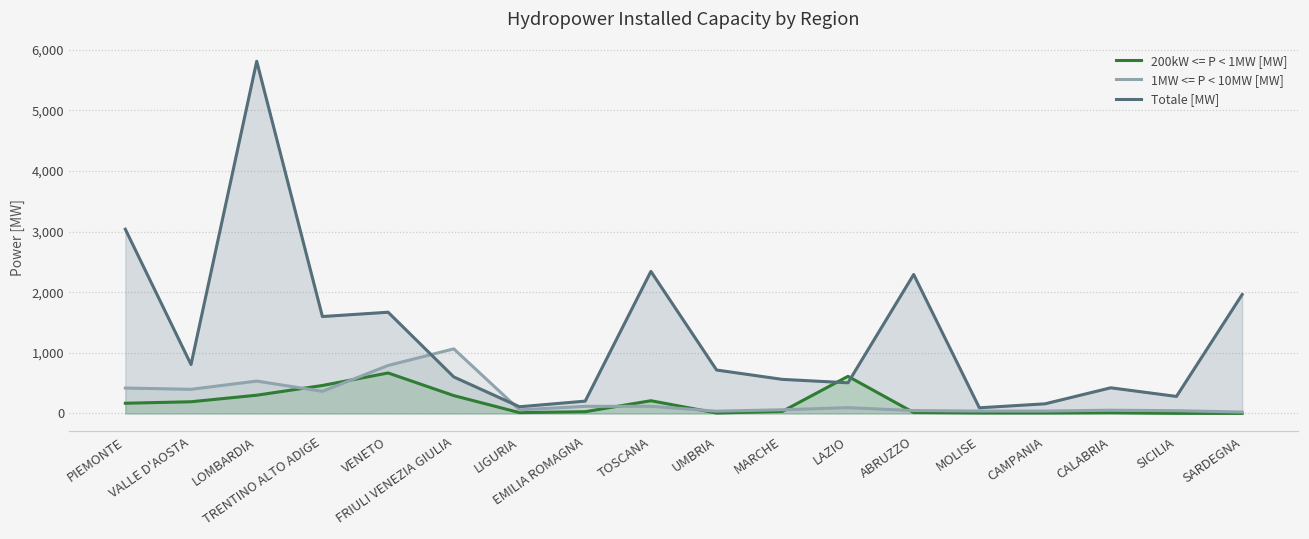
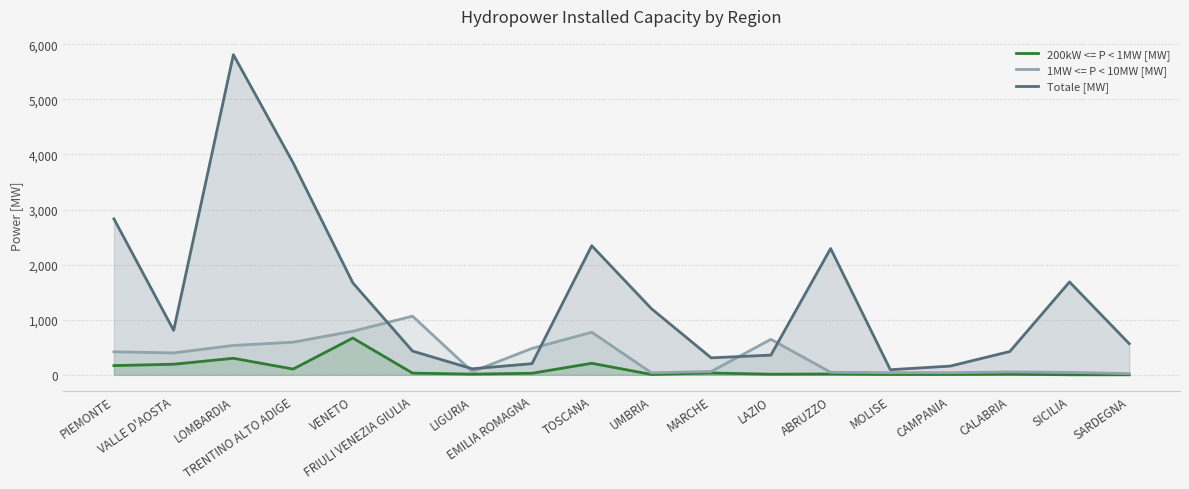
  {
    "200kW <= P < 1MW [MW]": {
      "PIEMONTE": "200",
      "VALLE D'AOSTA": "200",
      "LOMBARDIA": "300",
-     "TRENTINO ALTO ADIGE": "500",
+     "TRENTINO ALTO ADIGE": "100",
      "VENETO": "700",
-     "FRIULI VENEZIA GIULIA": "300",
+     "FRIULI VENEZIA GIULIA": "0",
      "EMILIA ROMAGNA": "0",
      "TOSCANA": "200",
-     "LAZIO": "600"
+     "LAZIO": "0"
    },
    "1MW <= P < 10MW [MW]": {
      "PIEMONTE": "400",
      "VALLE D'AOSTA": "400",
      "LOMBARDIA": "500",
-     "TRENTINO ALTO ADIGE": "400",
+     "TRENTINO ALTO ADIGE": "600",
      "VENETO": "800",
      "FRIULI VENEZIA GIULIA": "1,100",
-     "EMILIA ROMAGNA": "100",
-     "TOSCANA": "100",
-     "LAZIO": "100"
+     "EMILIA ROMAGNA": "500",
+     "TOSCANA": "800",
+     "LAZIO": "600"
    },
    "Totale [MW]": {
-     "PIEMONTE": "3,000",
+     "PIEMONTE": "2,800",
      "VALLE D'AOSTA": "800",
      "LOMBARDIA": "5,800",
-     "TRENTINO ALTO ADIGE": "1,600",
+     "TRENTINO ALTO ADIGE": "3,800",
      "VENETO": "1,700",
-     "FRIULI VENEZIA GIULIA": "600",
+     "FRIULI VENEZIA GIULIA": "400",
      "LIGURIA": "100",
      "EMILIA ROMAGNA": "200",
      "TOSCANA": "2,300",
-     "UMBRIA": "700",
-     "MARCHE": "600",
-     "LAZIO": "500",
+     "UMBRIA": "1,200",
+     "MARCHE": "300",
+     "LAZIO": "400",
      "ABRUZZO": "2,300",
      "MOLISE": "100",
      "CAMPANIA": "200",
      "CALABRIA": "400",
-     "SICILIA": "300",
-     "SARDEGNA": "2,000"
+     "SICILIA": "1,700",
+     "SARDEGNA": "600"
    }
  }
